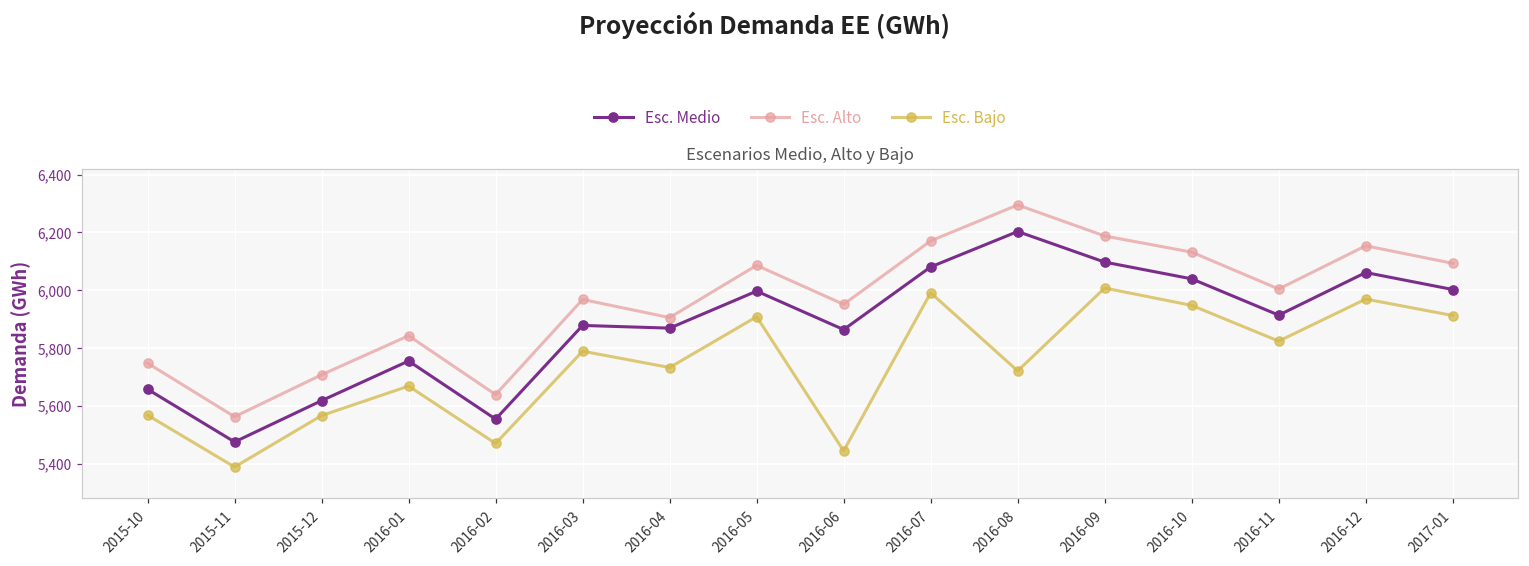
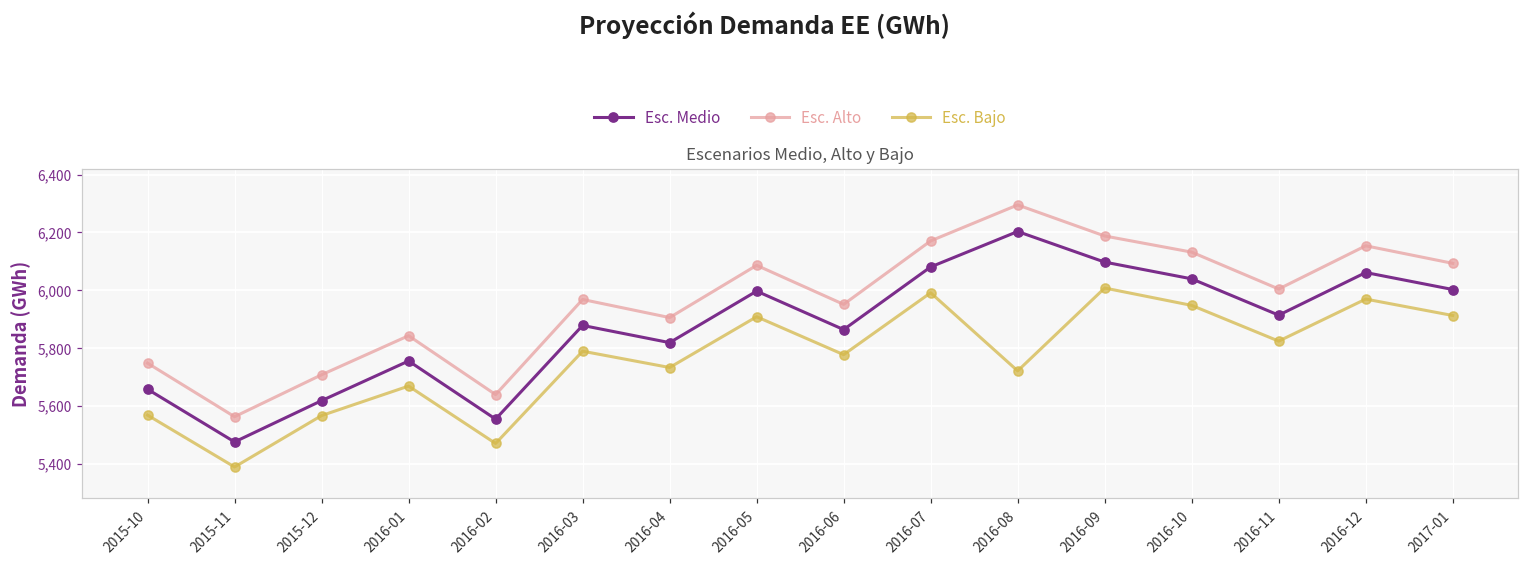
  {
    "Esc. Medio": {
      "2015-10": "5,660",
      "2015-11": "5,470",
      "2015-12": "5,620",
      "2016-01": "5,750",
      "2016-02": "5,550",
      "2016-03": "5,880",
-     "2016-04": "5,870",
+     "2016-04": "5,820",
      "2016-05": "6,000",
      "2016-06": "5,860",
      "2016-07": "6,080",
      "2016-08": "6,200",
      "2016-09": "6,100",
      "2016-10": "6,040",
      "2016-11": "5,910",
      "2016-12": "6,060",
      "2017-01": "6,000"
    },
    "Esc. Alto": {
      "2015-10": "5,750",
      "2015-11": "5,560",
      "2015-12": "5,710",
      "2016-01": "5,840",
      "2016-02": "5,640",
      "2016-03": "5,970",
      "2016-04": "5,910",
      "2016-05": "6,090",
      "2016-06": "5,950",
      "2016-07": "6,170",
      "2016-08": "6,290",
      "2016-09": "6,190",
      "2016-10": "6,130",
      "2016-11": "6,000",
      "2016-12": "6,150",
      "2017-01": "6,090"
    },
    "Esc. Bajo": {
      "2015-10": "5,570",
      "2015-11": "5,390",
      "2015-12": "5,570",
      "2016-01": "5,670",
      "2016-02": "5,470",
      "2016-03": "5,790",
      "2016-04": "5,730",
      "2016-05": "5,910",
-     "2016-06": "5,440",
+     "2016-06": "5,780",
      "2016-07": "5,990",
      "2016-08": "5,720",
      "2016-09": "6,010",
      "2016-10": "5,950",
      "2016-11": "5,820",
      "2016-12": "5,970",
      "2017-01": "5,910"
    }
  }
